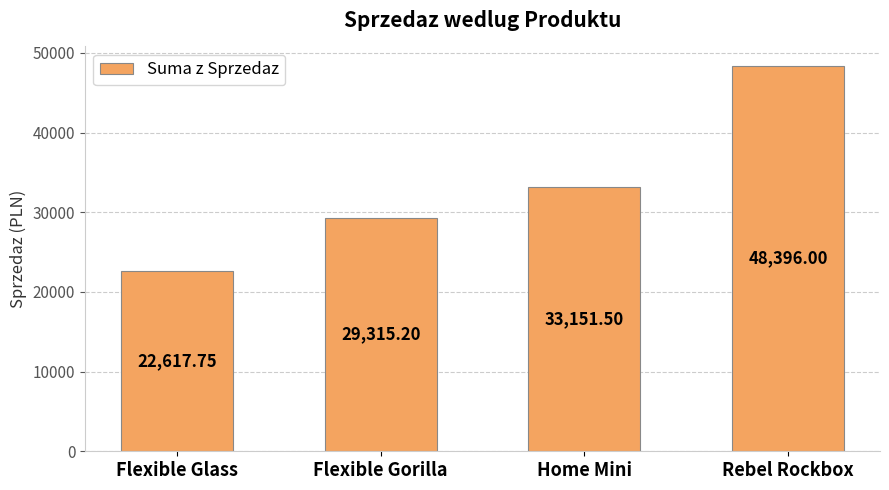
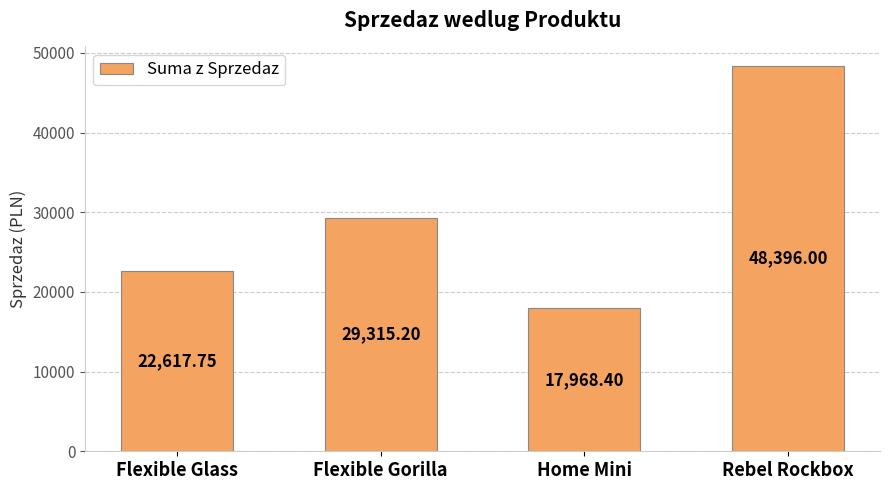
  {
    "Flexible Glass": "22,617.75",
    "Flexible Gorilla": "29,315.20",
-   "Home Mini": "33,151.50",
+   "Home Mini": "17,968.40",
    "Rebel Rockbox": "48,396.00"
  }
